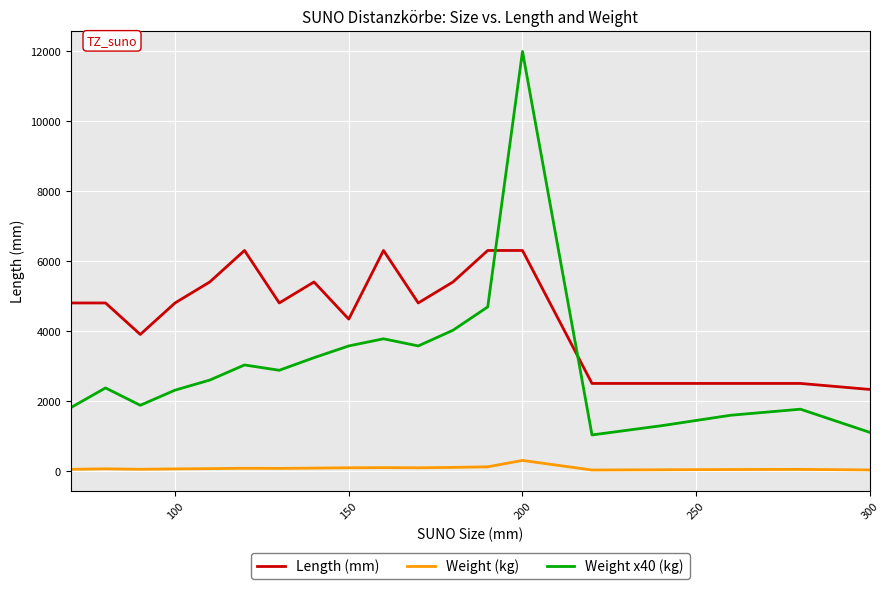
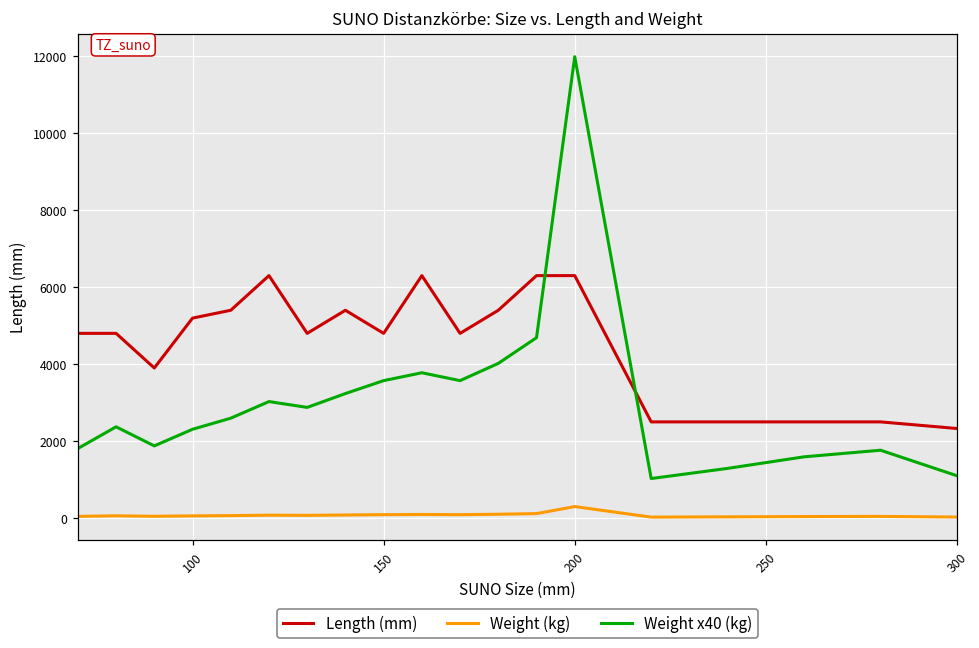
  {
    "Length (mm)": {
-     "100": 4800,
-     "150": 4300,
+     "100": 5200,
+     "150": 4800,
      "200": 6300,
      "300": 2300
    },
    "Weight (kg)": {
      "100": 100,
      "150": 100,
      "200": 300,
      "300": 0
    },
    "Weight x40 (kg)": {
      "100": 2300,
      "150": 3600,
      "200": 12000,
      "300": 1100
    }
  }
